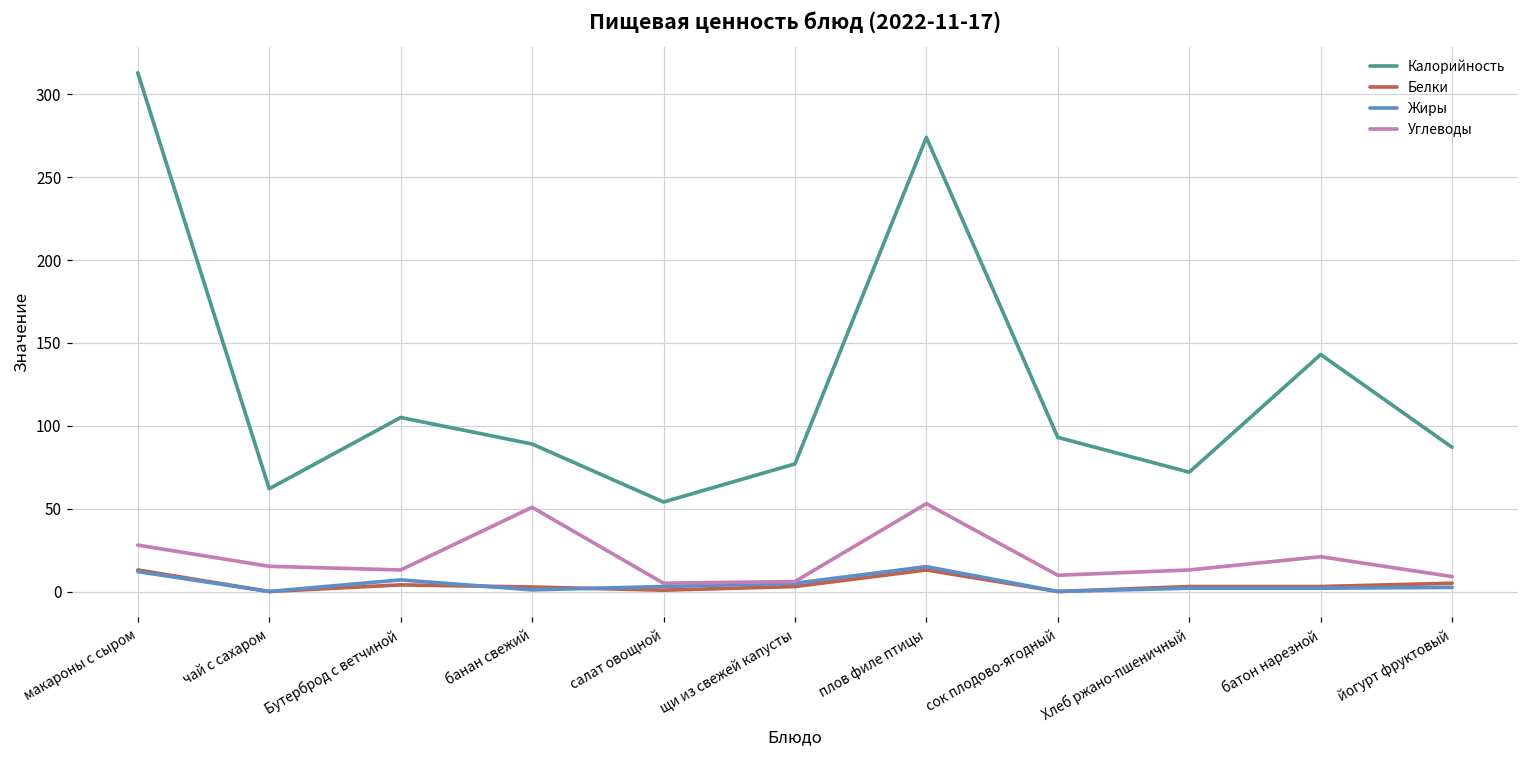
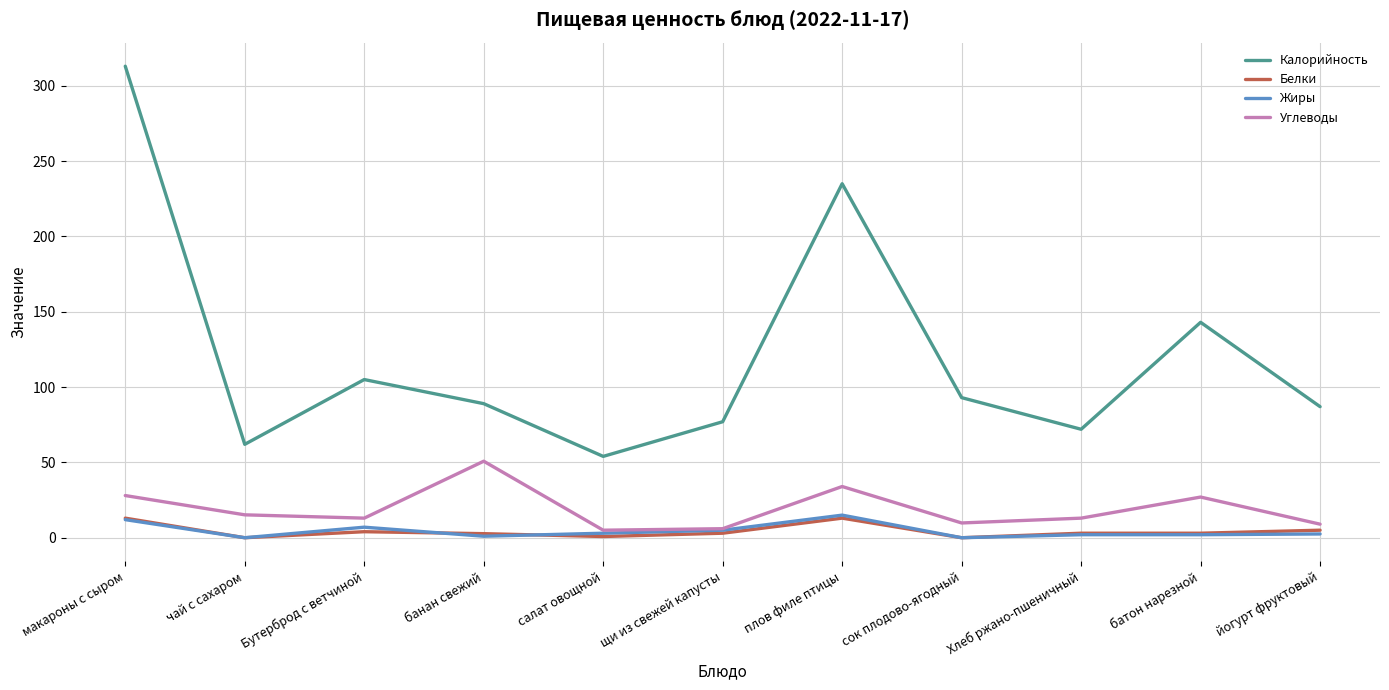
  {
    "Калорийность": {
      "макароны с сыром": 313,
      "чай с сахаром": 62,
      "Бутерброд с ветчиной": 105,
      "банан свежий": 89,
      "салат овощной": 54,
      "щи из свежей капусты": 77,
-     "плов филе птицы": 274,
+     "плов филе птицы": 235,
      "сок плодово-ягодный": 93,
      "Хлеб ржано-пшеничный": 72,
      "батон нарезной": 143,
      "йогурт фруктовый": 87
    },
    "Белки": {
      "Бутерброд с ветчиной": 4,
      "салат овощной": 1,
      "щи из свежей капусты": 3,
      "плов филе птицы": 13,
      "йогурт фруктовый": 5
    },
    "Жиры": {
      "Бутерброд с ветчиной": 7,
      "салат овощной": 3,
      "плов филе птицы": 15,
      "йогурт фруктовый": 3
    },
    "Углеводы": {
      "макароны с сыром": 28,
      "чай с сахаром": 15,
      "Бутерброд с ветчиной": 13,
      "банан свежий": 51,
      "салат овощной": 5,
-     "плов филе птицы": 53,
+     "плов филе птицы": 34,
      "сок плодово-ягодный": 10,
      "Хлеб ржано-пшеничный": 13,
-     "батон нарезной": 21,
+     "батон нарезной": 27,
      "йогурт фруктовый": 9
    }
  }
